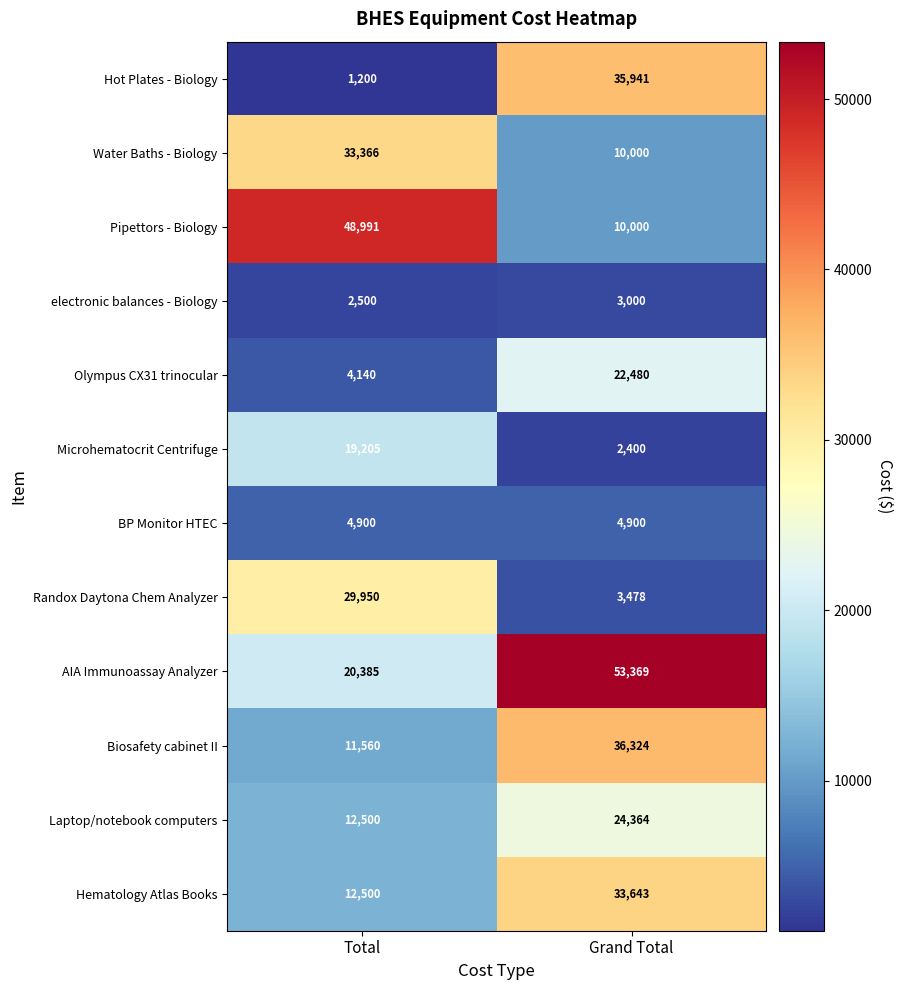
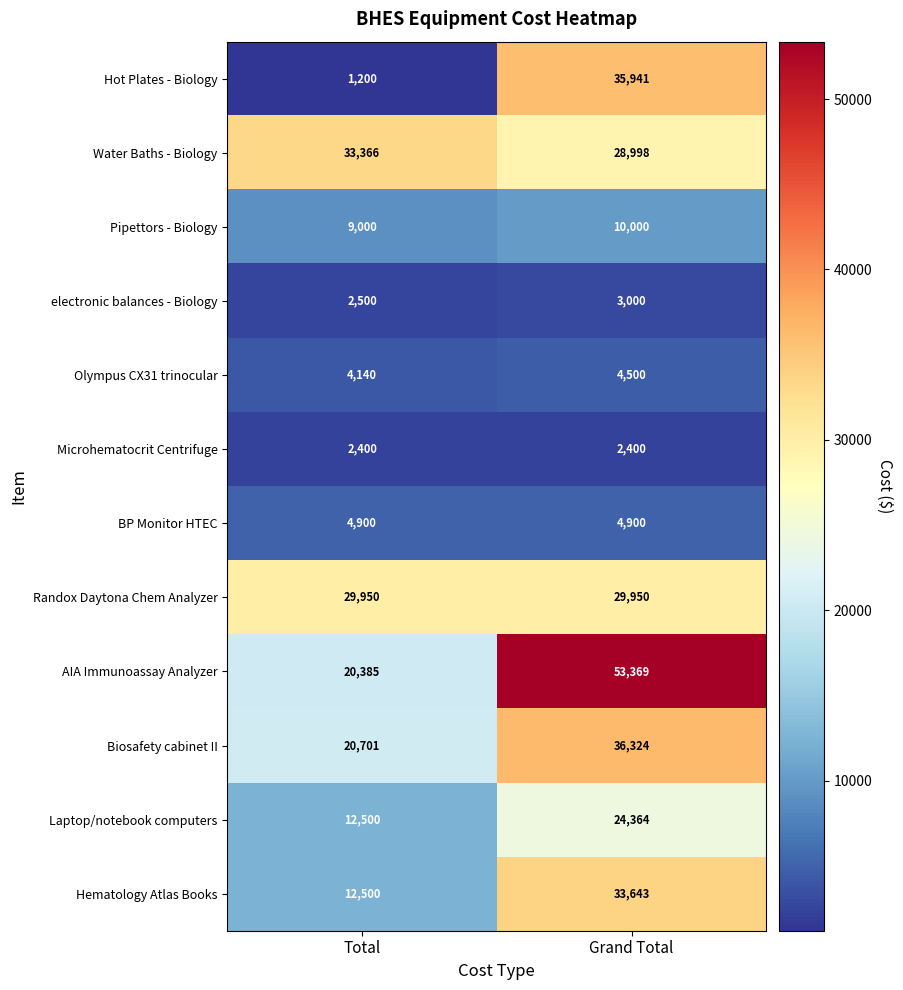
  {
    "Hot Plates - Biology": {
      "Total": "1,200",
      "Grand Total": "35,941"
    },
    "Water Baths - Biology": {
      "Total": "33,366",
-     "Grand Total": "10,000"
+     "Grand Total": "28,998"
    },
    "Pipettors - Biology": {
-     "Total": "48,991",
+     "Total": "9,000",
      "Grand Total": "10,000"
    },
    "electronic balances - Biology": {
      "Total": "2,500",
      "Grand Total": "3,000"
    },
    "Olympus CX31 trinocular": {
      "Total": "4,140",
-     "Grand Total": "22,480"
+     "Grand Total": "4,500"
    },
    "Microhematocrit Centrifuge": {
-     "Total": "19,205",
+     "Total": "2,400",
      "Grand Total": "2,400"
    },
    "BP Monitor HTEC": {
      "Total": "4,900",
      "Grand Total": "4,900"
    },
    "Randox Daytona Chem Analyzer": {
      "Total": "29,950",
-     "Grand Total": "3,478"
+     "Grand Total": "29,950"
    },
    "AIA Immunoassay Analyzer": {
      "Total": "20,385",
      "Grand Total": "53,369"
    },
    "Biosafety cabinet II": {
-     "Total": "11,560",
+     "Total": "20,701",
      "Grand Total": "36,324"
    },
    "Laptop/notebook computers": {
      "Total": "12,500",
      "Grand Total": "24,364"
    },
    "Hematology Atlas Books": {
      "Total": "12,500",
      "Grand Total": "33,643"
    }
  }
